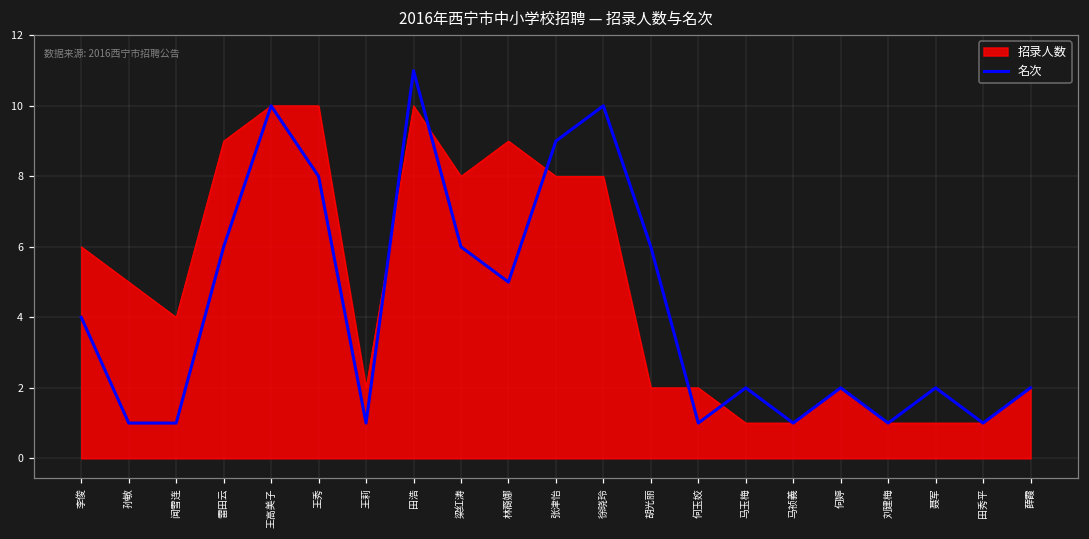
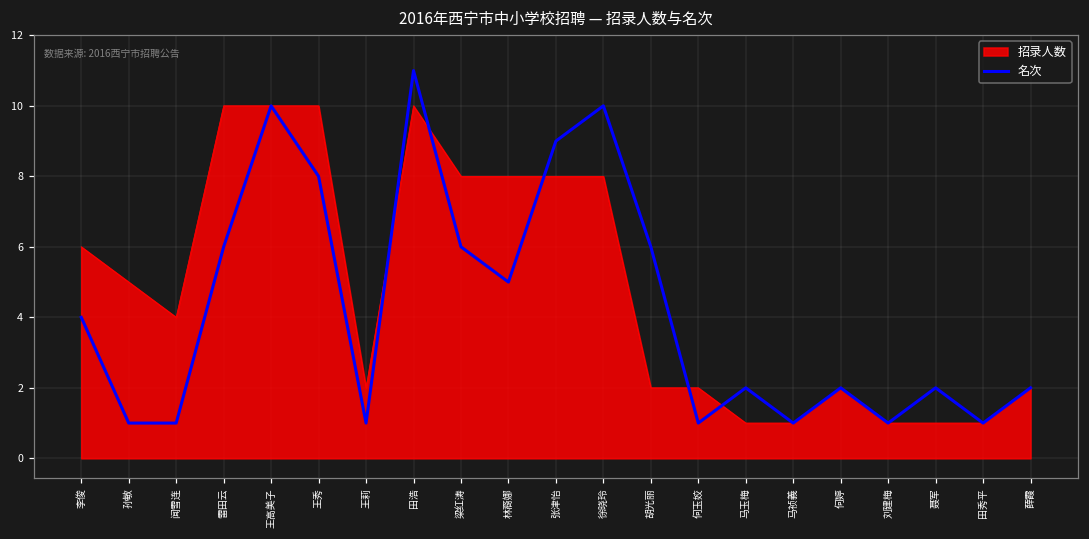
  {
    "招录人数": {
      "李俊": 6,
      "孙敏": 5,
      "闻雪连": 4,
-     "雷田云": 9,
+     "雷田云": 10,
      "王秀": 10,
      "王莉": 2,
      "田浩": 10,
      "梁红涛": 8,
-     "林裔娜": 9,
+     "林裔娜": 8,
      "张津怡": 8,
      "徐晓玲": 8,
      "胡光丽": 2,
      "何玉姣": 2,
      "马玉梅": 1,
      "聂军": 1
    },
    "名次": {
      "李俊": 4,
      "孙敏": 1,
      "闻雪连": 1,
      "雷田云": 6,
      "王秀": 8,
      "王莉": 1,
      "田浩": 11,
      "梁红涛": 6,
      "林裔娜": 5,
      "张津怡": 9,
      "徐晓玲": 10,
      "胡光丽": 6,
      "何玉姣": 1,
      "马玉梅": 2,
      "聂军": 2
    }
  }
